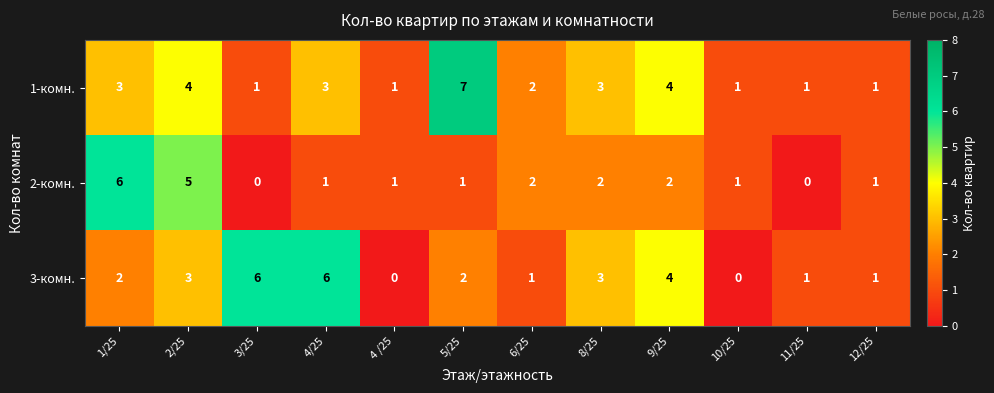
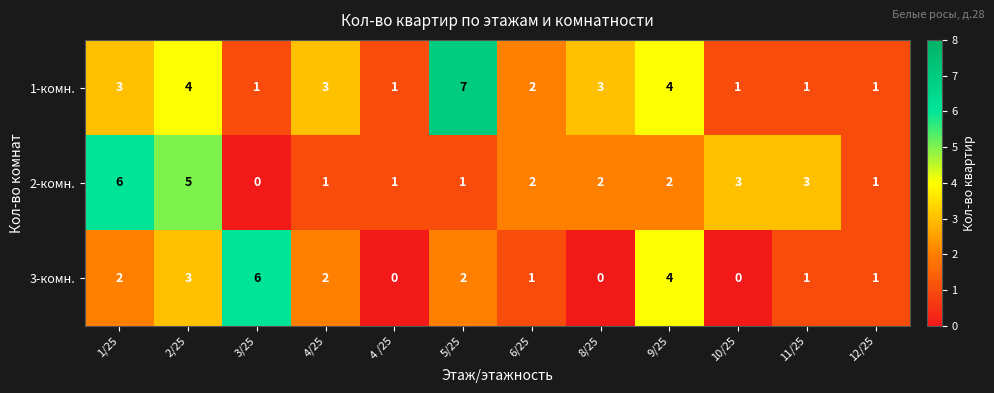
  {
    "1-комн.": {
      "1/25": 3,
      "2/25": 4,
      "3/25": 1,
      "4/25": 3,
      "4 /25": 1,
      "5/25": 7,
      "6/25": 2,
      "8/25": 3,
      "9/25": 4,
      "10/25": 1,
      "11/25": 1,
      "12/25": 1
    },
    "2-комн.": {
      "1/25": 6,
      "2/25": 5,
      "3/25": 0,
      "4/25": 1,
      "4 /25": 1,
      "5/25": 1,
      "6/25": 2,
      "8/25": 2,
      "9/25": 2,
-     "10/25": 1,
-     "11/25": 0,
+     "10/25": 3,
+     "11/25": 3,
      "12/25": 1
    },
    "3-комн.": {
      "1/25": 2,
      "2/25": 3,
      "3/25": 6,
-     "4/25": 6,
+     "4/25": 2,
      "4 /25": 0,
      "5/25": 2,
      "6/25": 1,
-     "8/25": 3,
+     "8/25": 0,
      "9/25": 4,
      "10/25": 0,
      "11/25": 1,
      "12/25": 1
    }
  }
